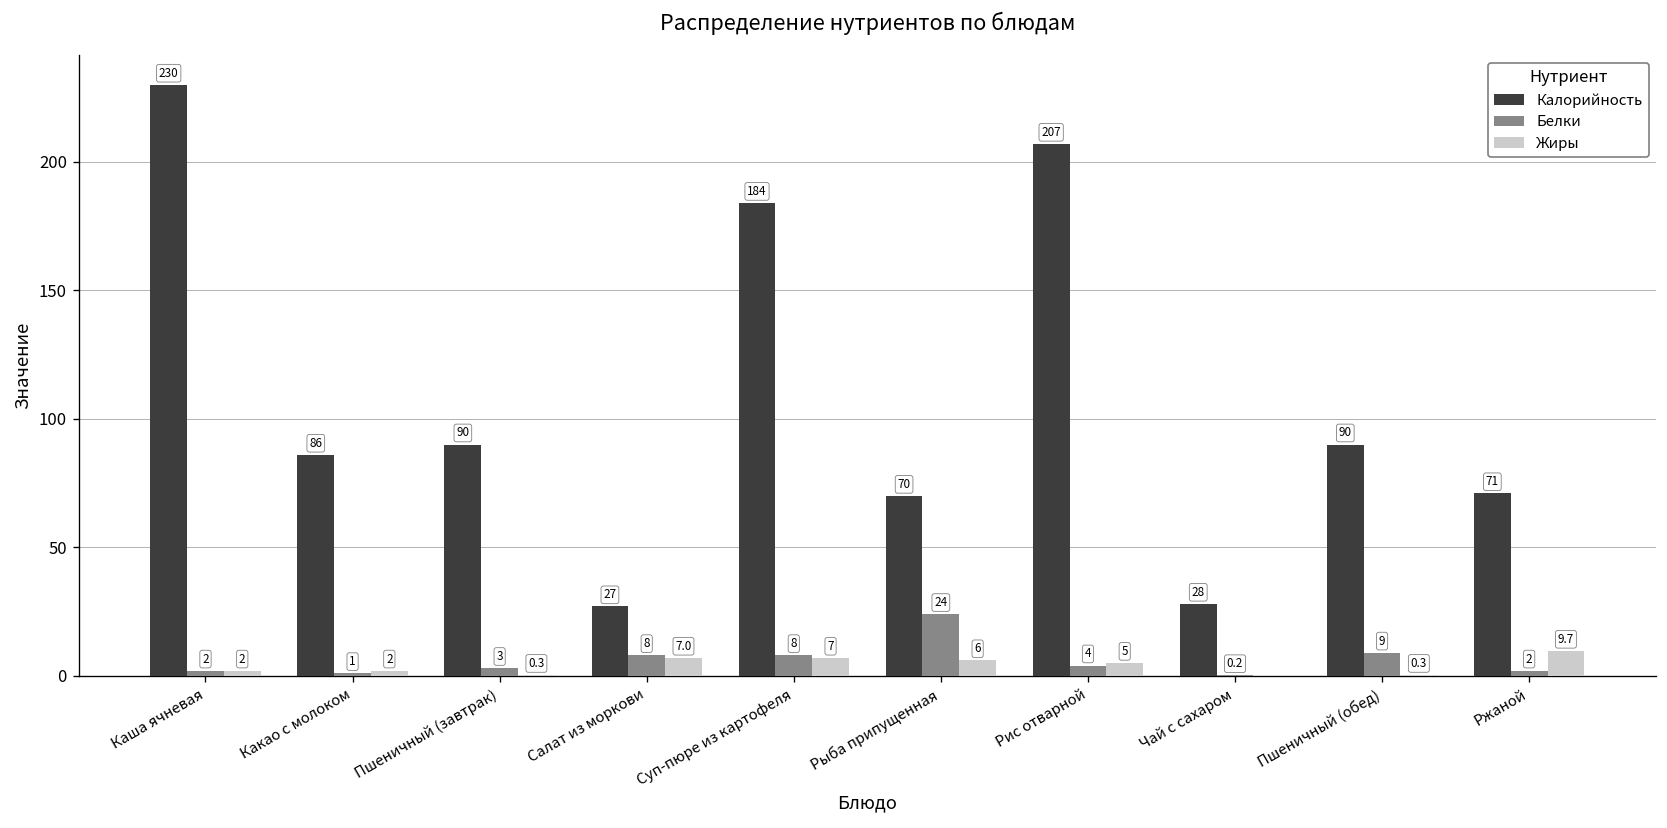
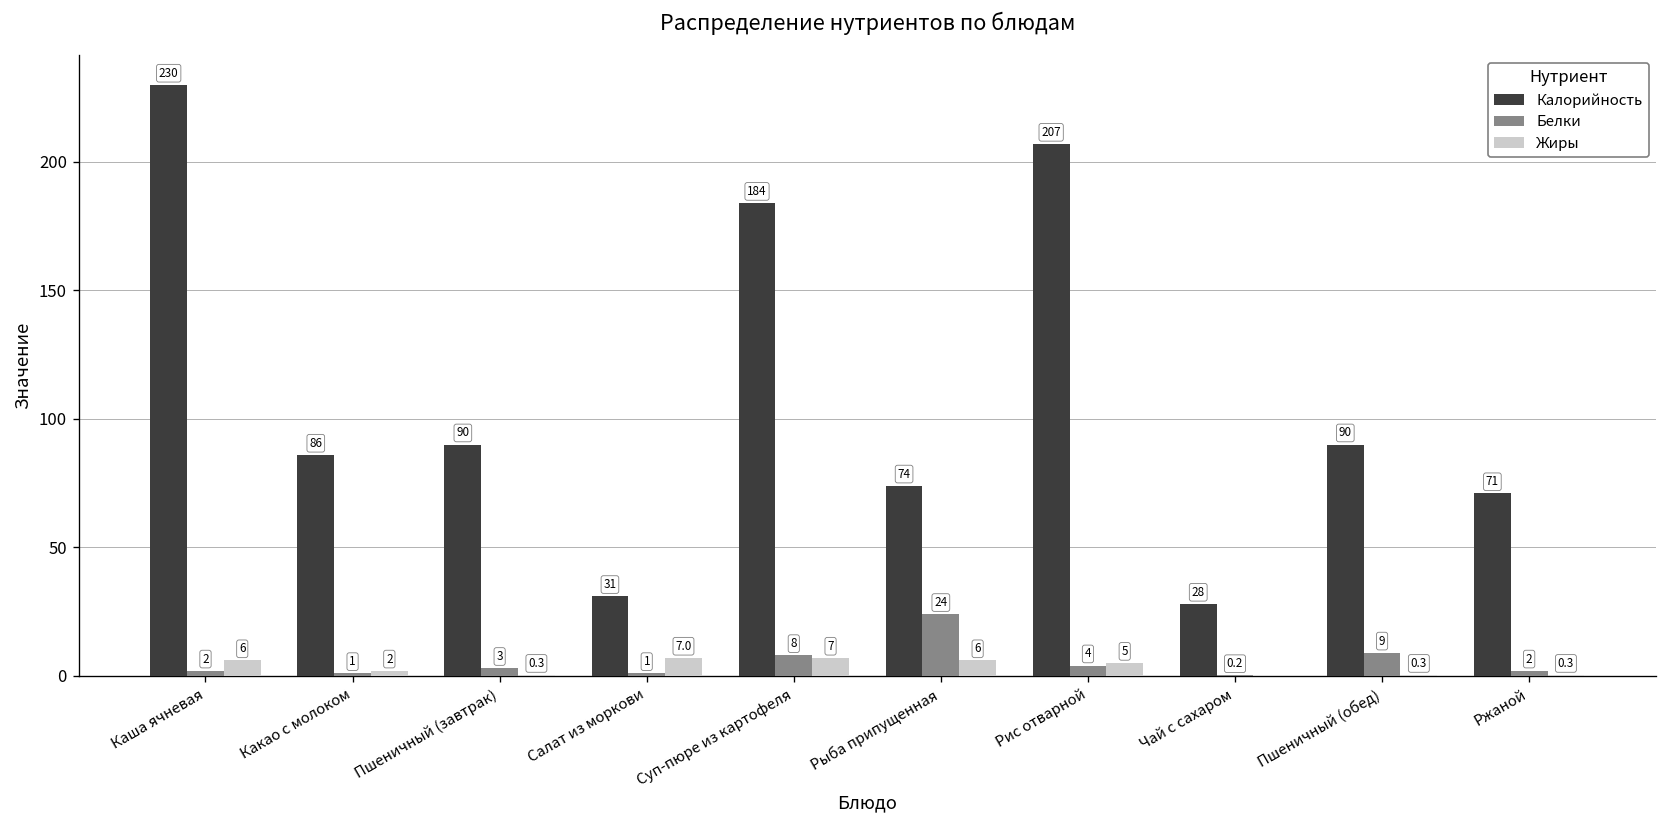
  {
    "Калорийность": {
-     "Салат из моркови": 27,
-     "Рыба припущенная": 70
+     "Салат из моркови": 31,
+     "Рыба припущенная": 74
    },
    "Белки": {
-     "Салат из моркови": 8
+     "Салат из моркови": 1
    },
    "Жиры": {
-     "Каша ячневая": 2,
-     "Ржаной": 9.7
+     "Каша ячневая": 6,
+     "Ржаной": 0.3
    }
  }
